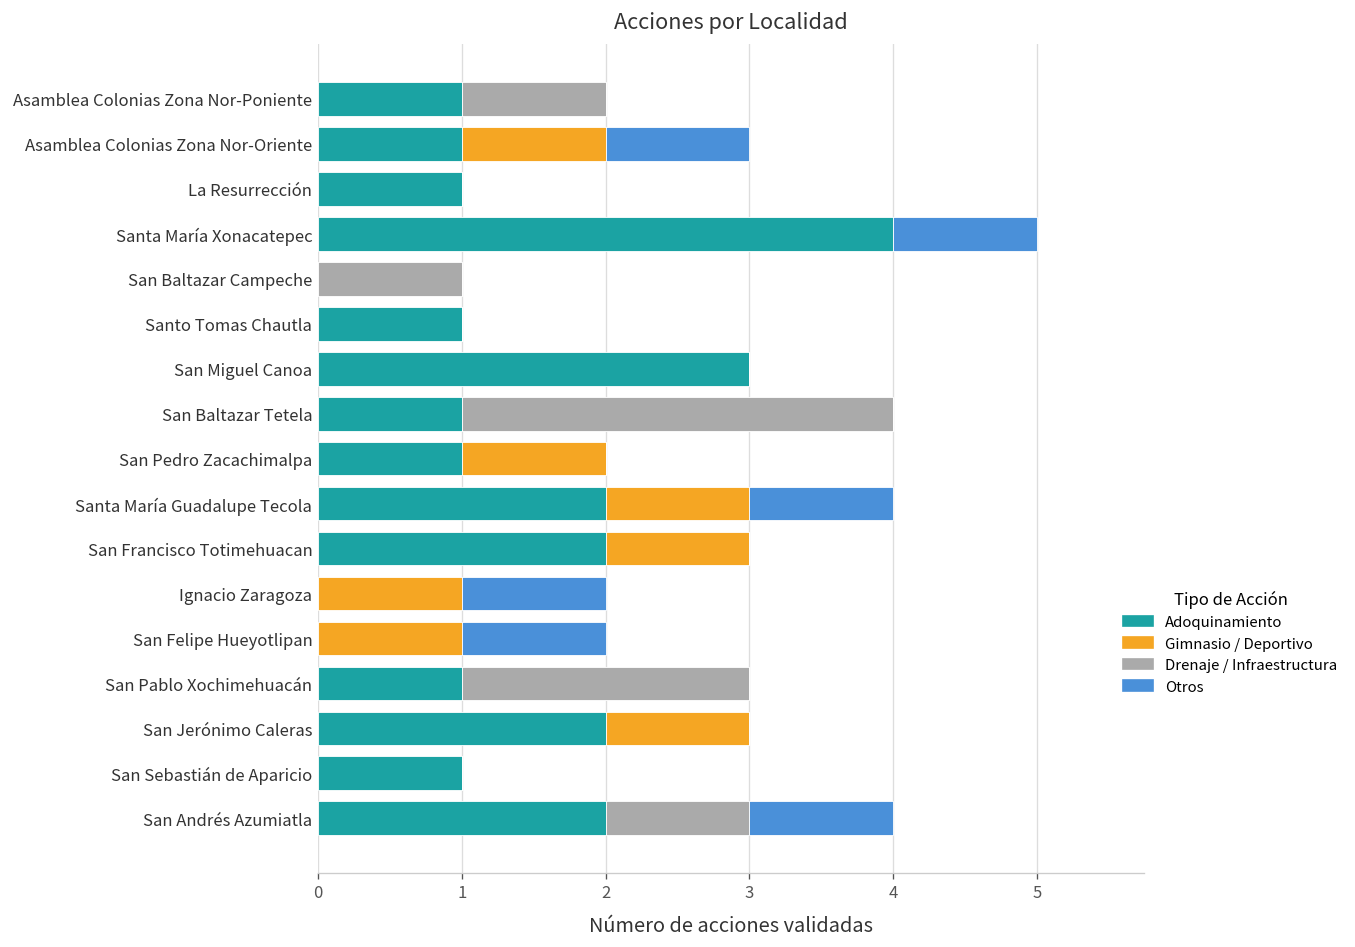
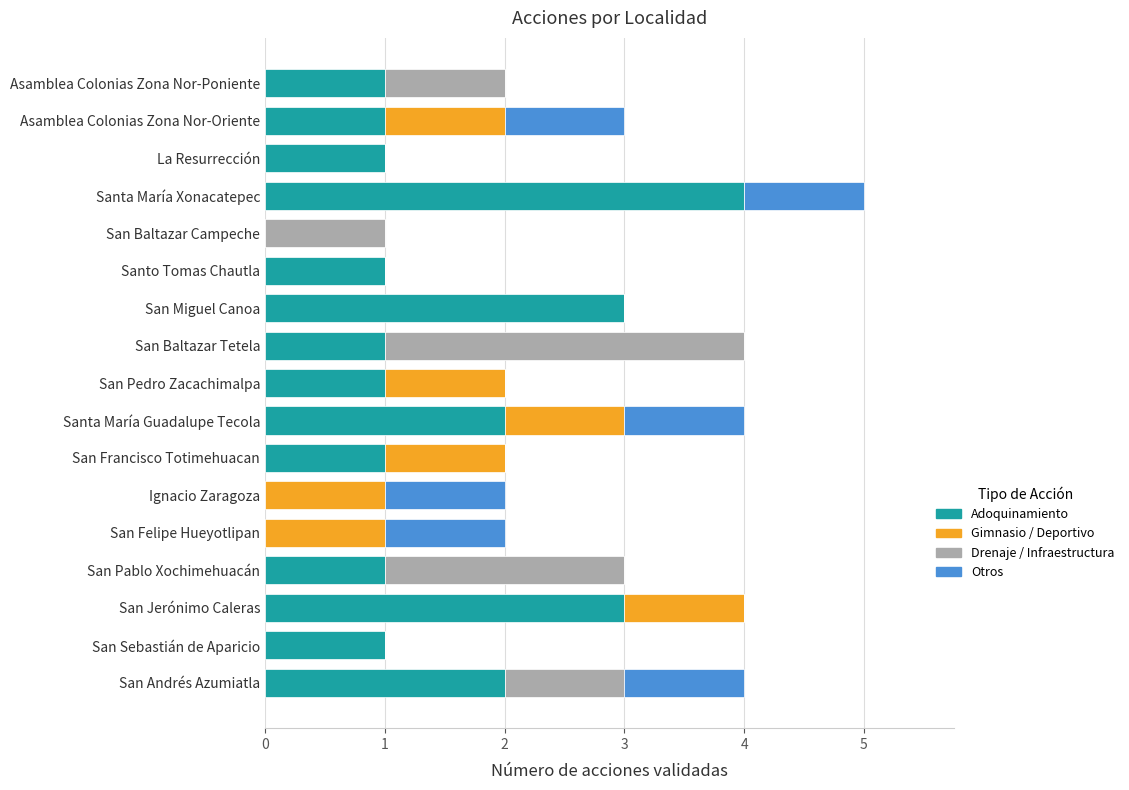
  {
    "Adoquinamiento": {
      "Asamblea Colonias Zona Nor-Poniente": 1,
      "Asamblea Colonias Zona Nor-Oriente": 1,
      "La Resurrección": 1,
      "Santa María Xonacatepec": 4,
      "San Baltazar Campeche": 0,
      "Santo Tomas Chautla": 1,
      "San Miguel Canoa": 3,
      "San Baltazar Tetela": 1,
      "San Pedro Zacachimalpa": 1,
      "Santa María Guadalupe Tecola": 2,
-     "San Francisco Totimehuacan": 2,
+     "San Francisco Totimehuacan": 1,
      "Ignacio Zaragoza": 0,
      "San Felipe Hueyotlipan": 0,
      "San Pablo Xochimehuacán": 1,
-     "San Jerónimo Caleras": 2,
+     "San Jerónimo Caleras": 3,
      "San Sebastián de Aparicio": 1,
      "San Andrés Azumiatla": 2
    },
    "Otros": {
      "Asamblea Colonias Zona Nor-Poniente": 0,
      "Asamblea Colonias Zona Nor-Oriente": 1,
      "La Resurrección": 0,
      "Santa María Xonacatepec": 1,
      "San Baltazar Campeche": 0,
      "Santo Tomas Chautla": 0,
      "San Miguel Canoa": 0,
      "San Baltazar Tetela": 0,
      "San Pedro Zacachimalpa": 0,
      "Santa María Guadalupe Tecola": 1,
      "San Francisco Totimehuacan": 0,
      "Ignacio Zaragoza": 1,
      "San Felipe Hueyotlipan": 1,
      "San Pablo Xochimehuacán": 0,
      "San Jerónimo Caleras": 0,
      "San Sebastián de Aparicio": 0,
      "San Andrés Azumiatla": 1
    }
  }
